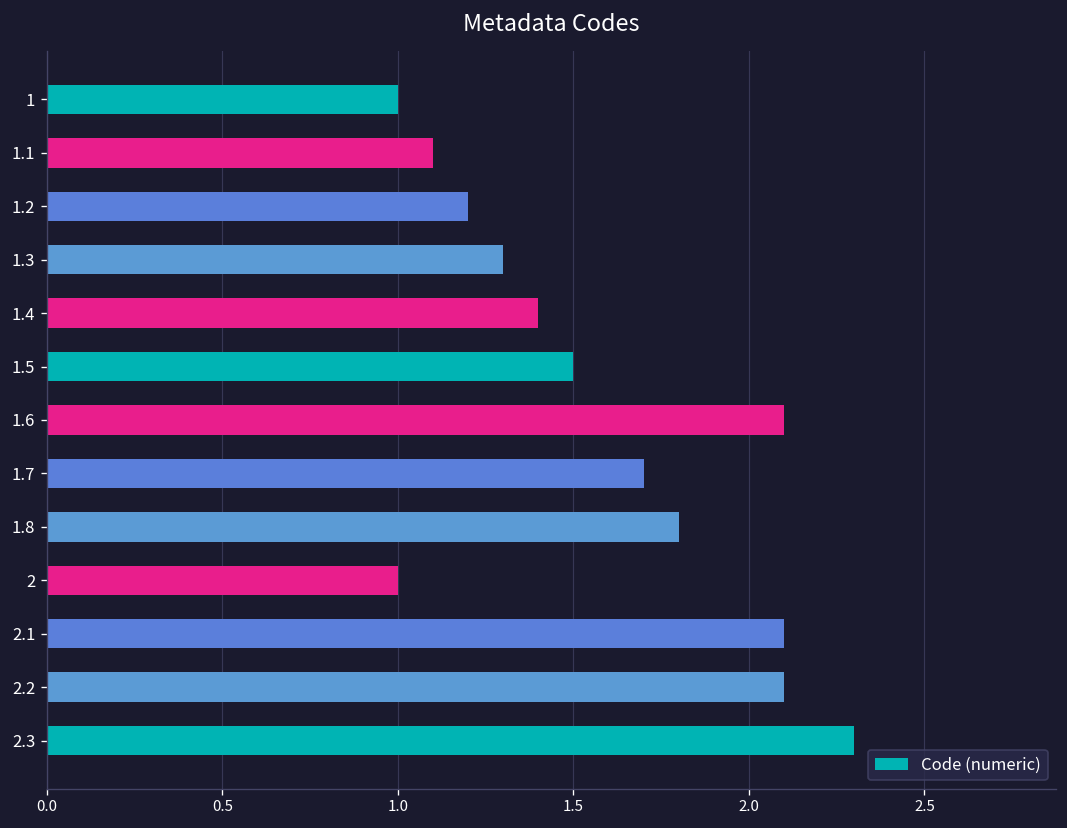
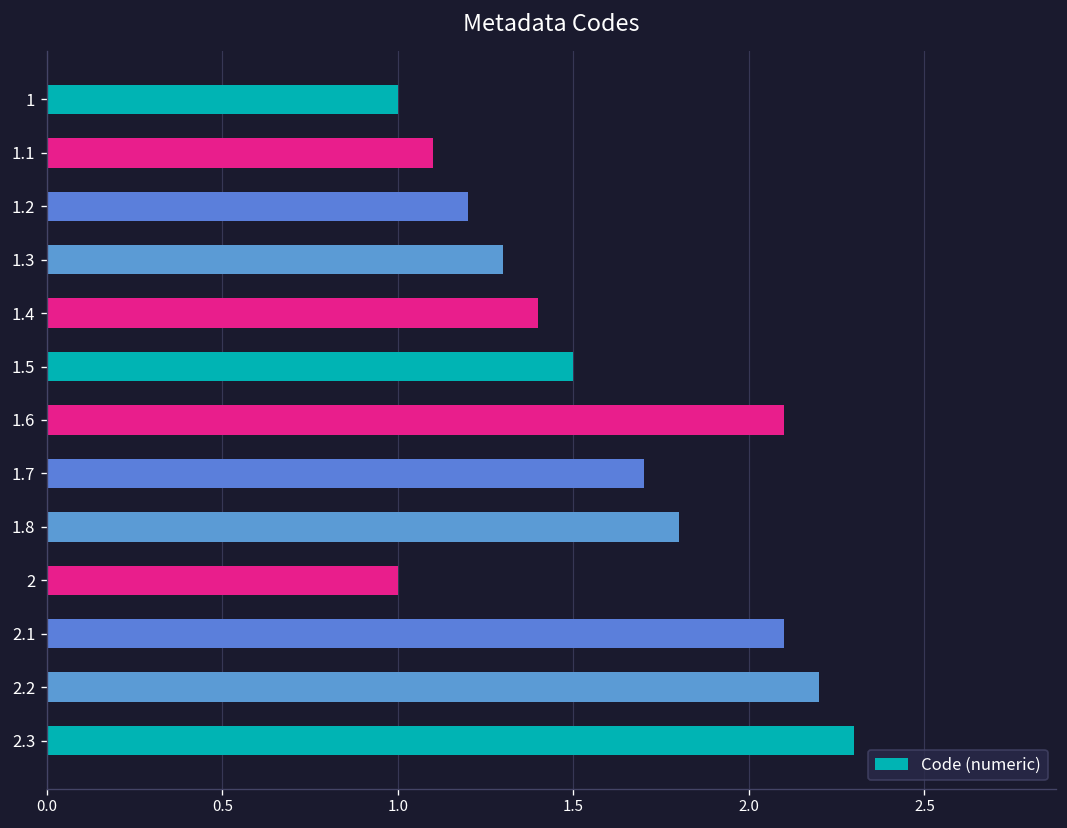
  {
    "1": 1.0,
    "1.1": 1.1,
    "1.2": 1.2,
    "1.3": 1.3,
    "1.4": 1.4,
    "1.5": 1.5,
    "1.6": 2.1,
    "1.7": 1.7,
    "1.8": 1.8,
    "2": 1.0,
    "2.1": 2.1,
-   "2.2": 2.1,
+   "2.2": 2.2,
    "2.3": 2.3
  }
